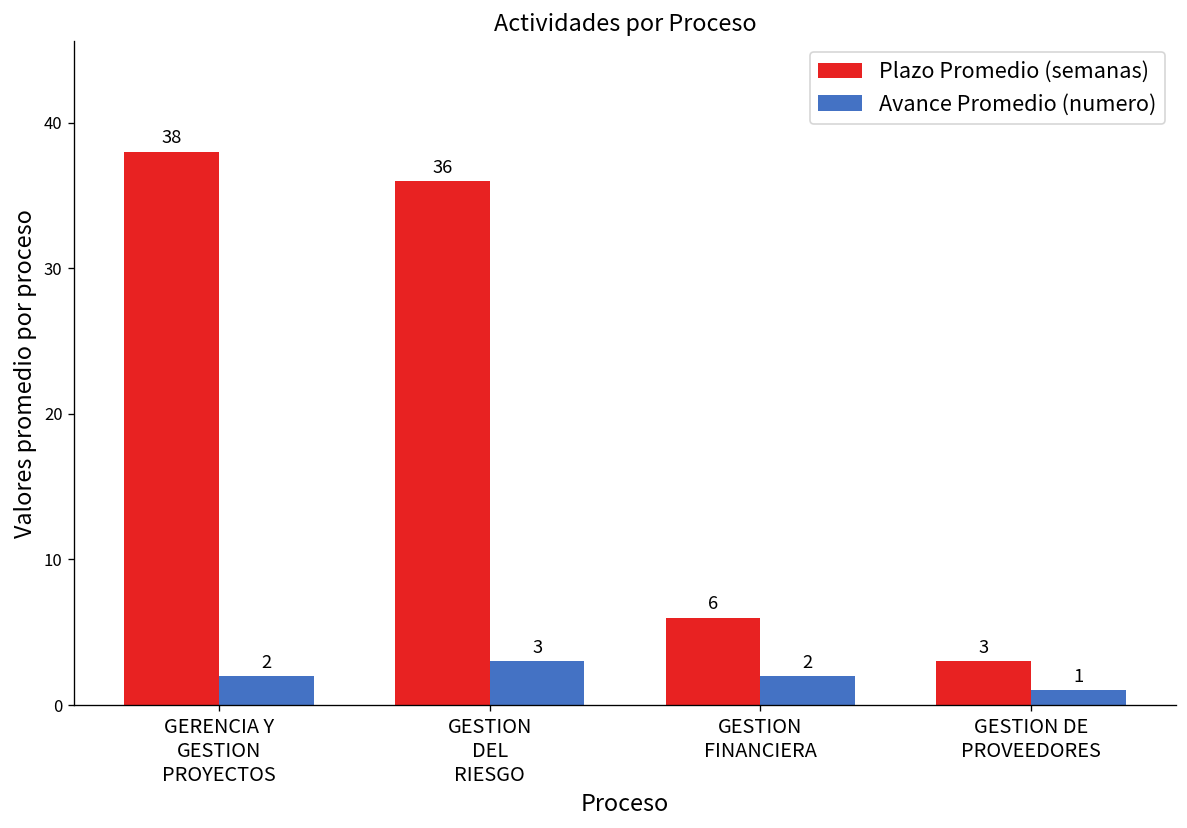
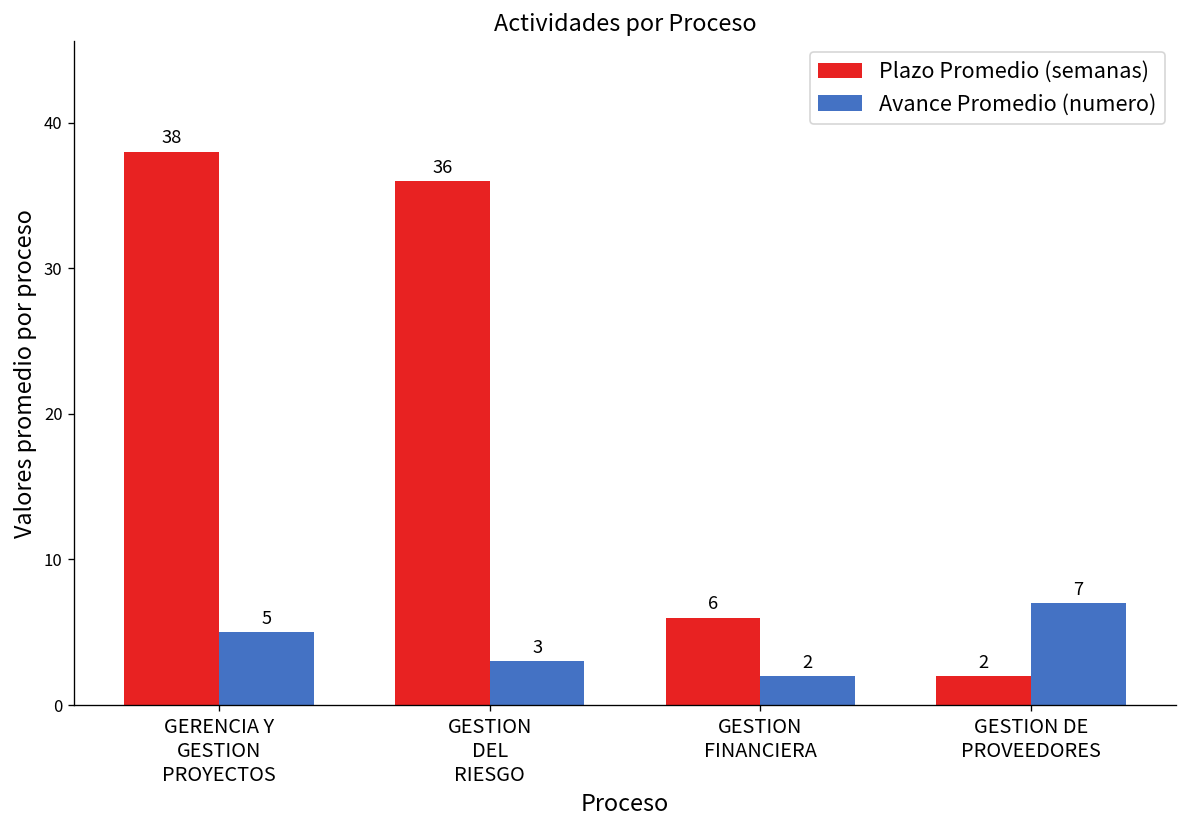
  {
    "Plazo Promedio (semanas)": {
      "GERENCIA Y GESTION PROYECTOS": 38,
      "GESTION DEL RIESGO": 36,
      "GESTION FINANCIERA": 6,
-     "GESTION DE PROVEEDORES": 3
+     "GESTION DE PROVEEDORES": 2
    },
    "Avance Promedio (numero)": {
-     "GERENCIA Y GESTION PROYECTOS": 2,
+     "GERENCIA Y GESTION PROYECTOS": 5,
      "GESTION DEL RIESGO": 3,
      "GESTION FINANCIERA": 2,
-     "GESTION DE PROVEEDORES": 1
+     "GESTION DE PROVEEDORES": 7
    }
  }
